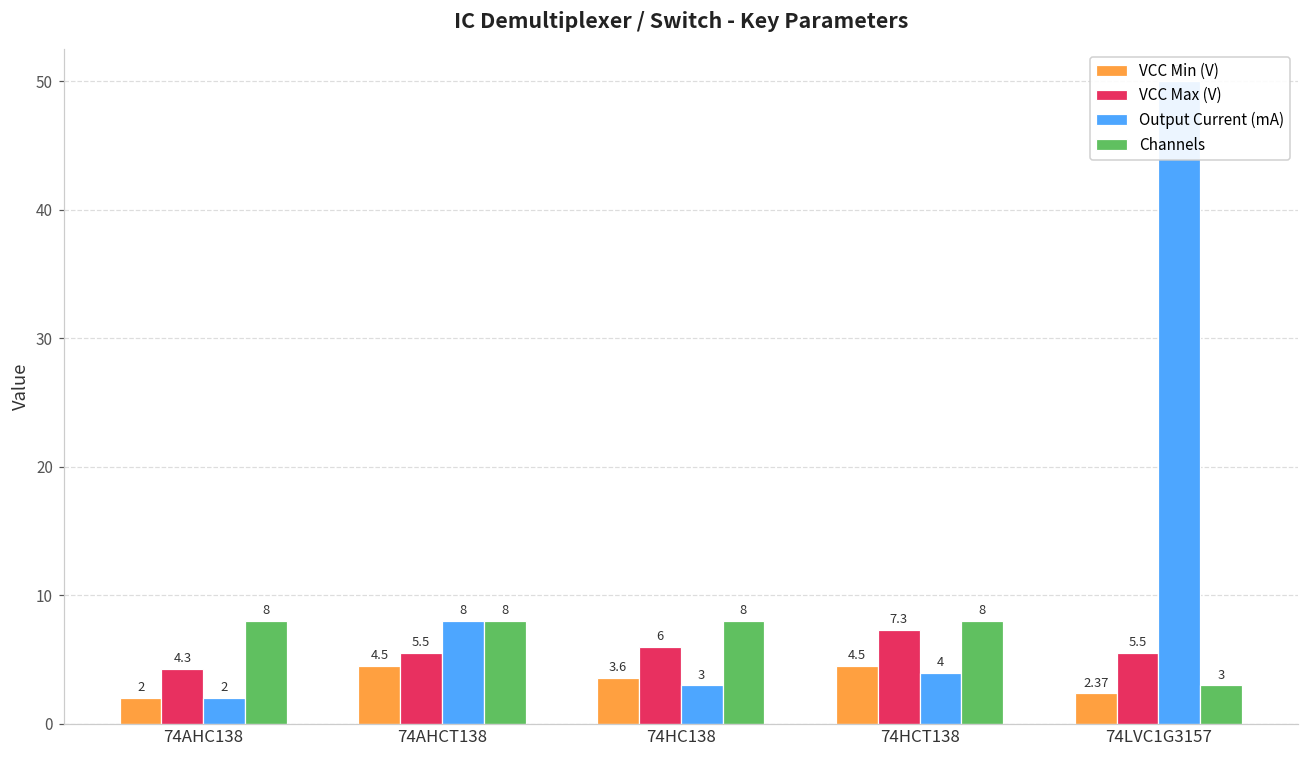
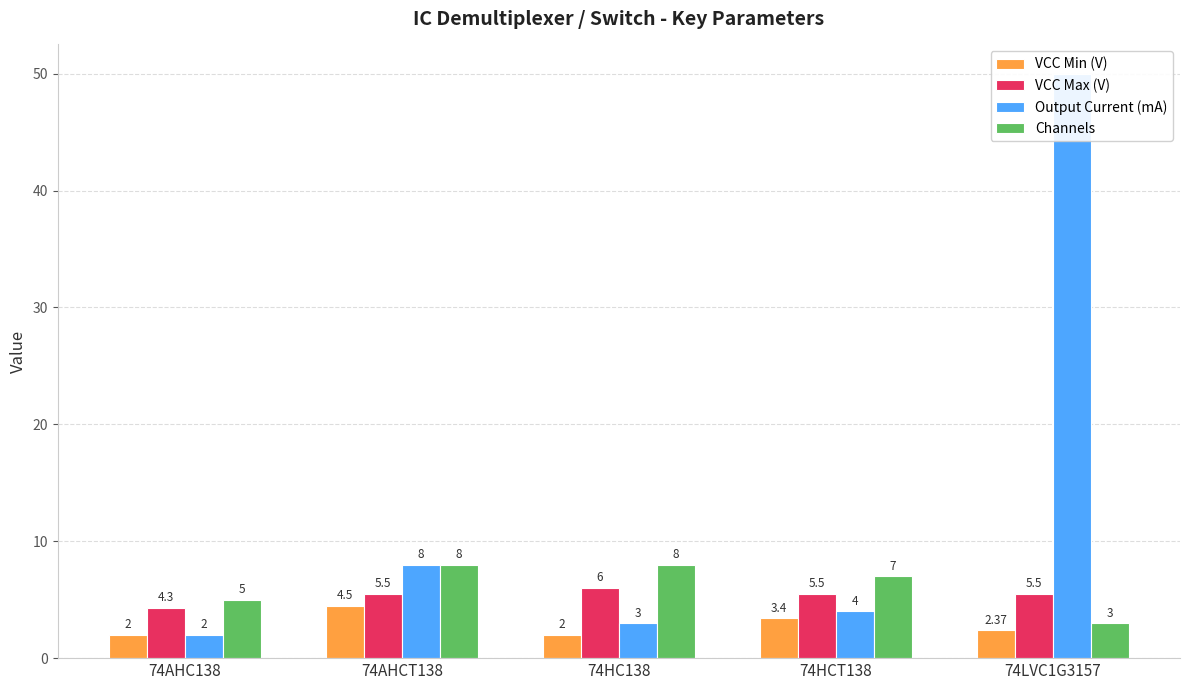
  {
    "VCC Min (V)": {
      "74AHC138": 2,
      "74AHCT138": 4.5,
-     "74HC138": 3.6,
-     "74HCT138": 4.5,
+     "74HC138": 2,
+     "74HCT138": 3.4,
      "74LVC1G3157": 2.37
    },
    "VCC Max (V)": {
      "74AHC138": 4.3,
      "74AHCT138": 5.5,
      "74HC138": 6,
-     "74HCT138": 7.3,
+     "74HCT138": 5.5,
      "74LVC1G3157": 5.5
    },
    "Output Current (mA)": {
      "74AHC138": 2,
      "74AHCT138": 8,
      "74HC138": 3,
      "74HCT138": 4
    },
    "Channels": {
-     "74AHC138": 8,
+     "74AHC138": 5,
      "74AHCT138": 8,
      "74HC138": 8,
-     "74HCT138": 8,
+     "74HCT138": 7,
      "74LVC1G3157": 3
    }
  }
